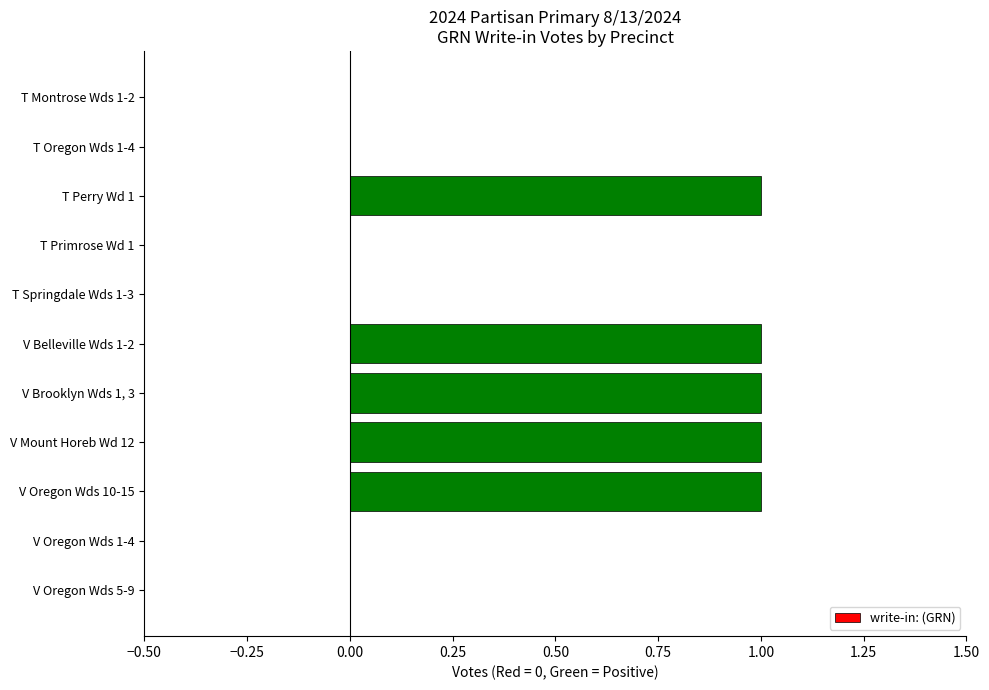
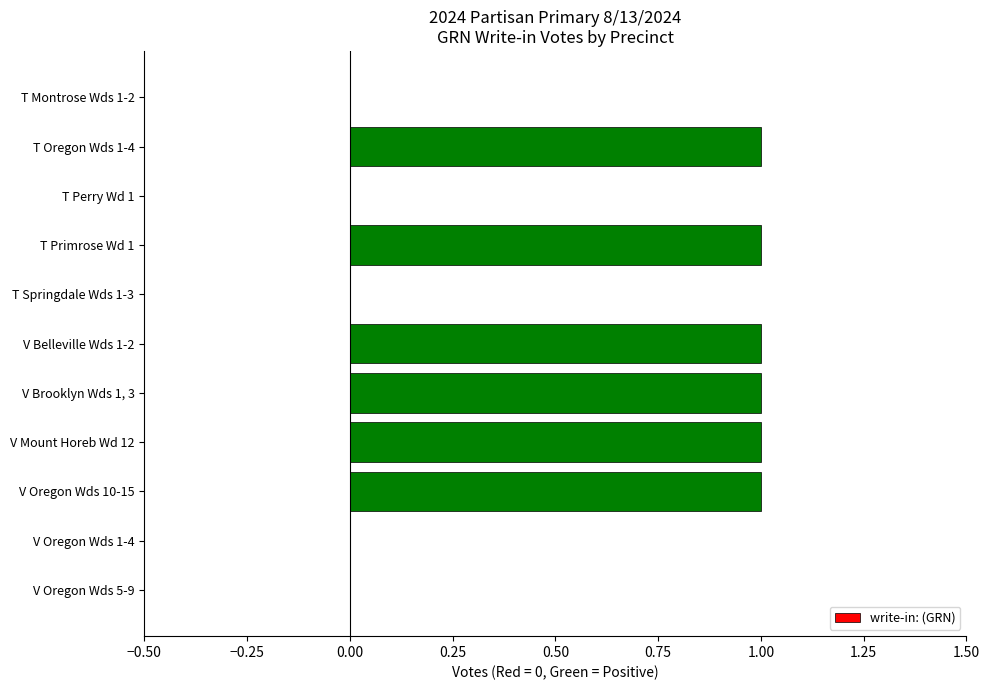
  {
    "T Montrose Wds 1-2": 0,
-   "T Oregon Wds 1-4": 0,
-   "T Perry Wd 1": 1,
-   "T Primrose Wd 1": 0,
+   "T Oregon Wds 1-4": 1,
+   "T Perry Wd 1": 0,
+   "T Primrose Wd 1": 1,
    "T Springdale Wds 1-3": 0,
    "V Belleville Wds 1-2": 1,
    "V Brooklyn Wds 1, 3": 1,
    "V Mount Horeb Wd 12": 1,
    "V Oregon Wds 10-15": 1,
    "V Oregon Wds 1-4": 0,
    "V Oregon Wds 5-9": 0
  }
